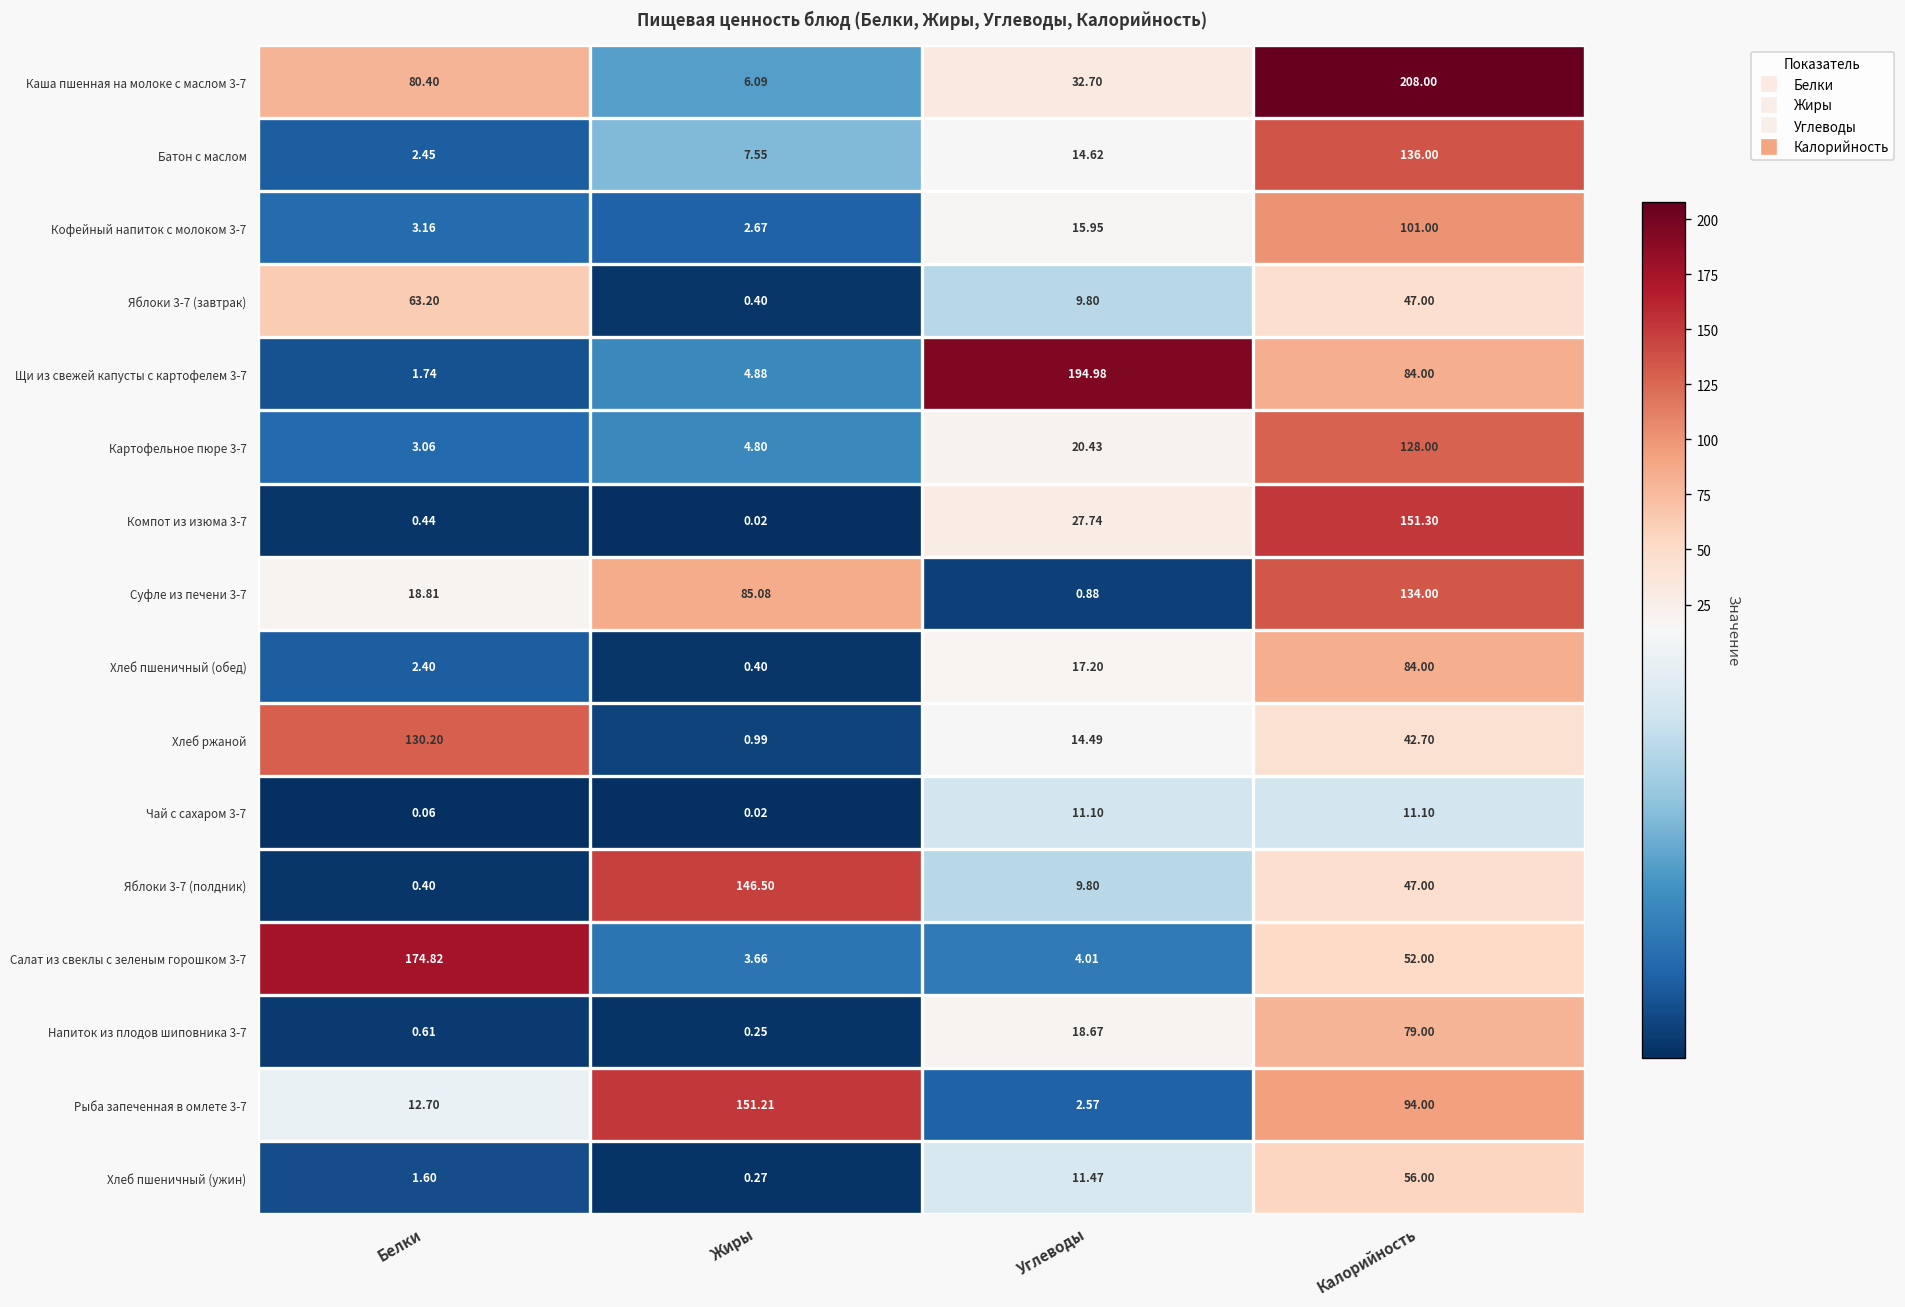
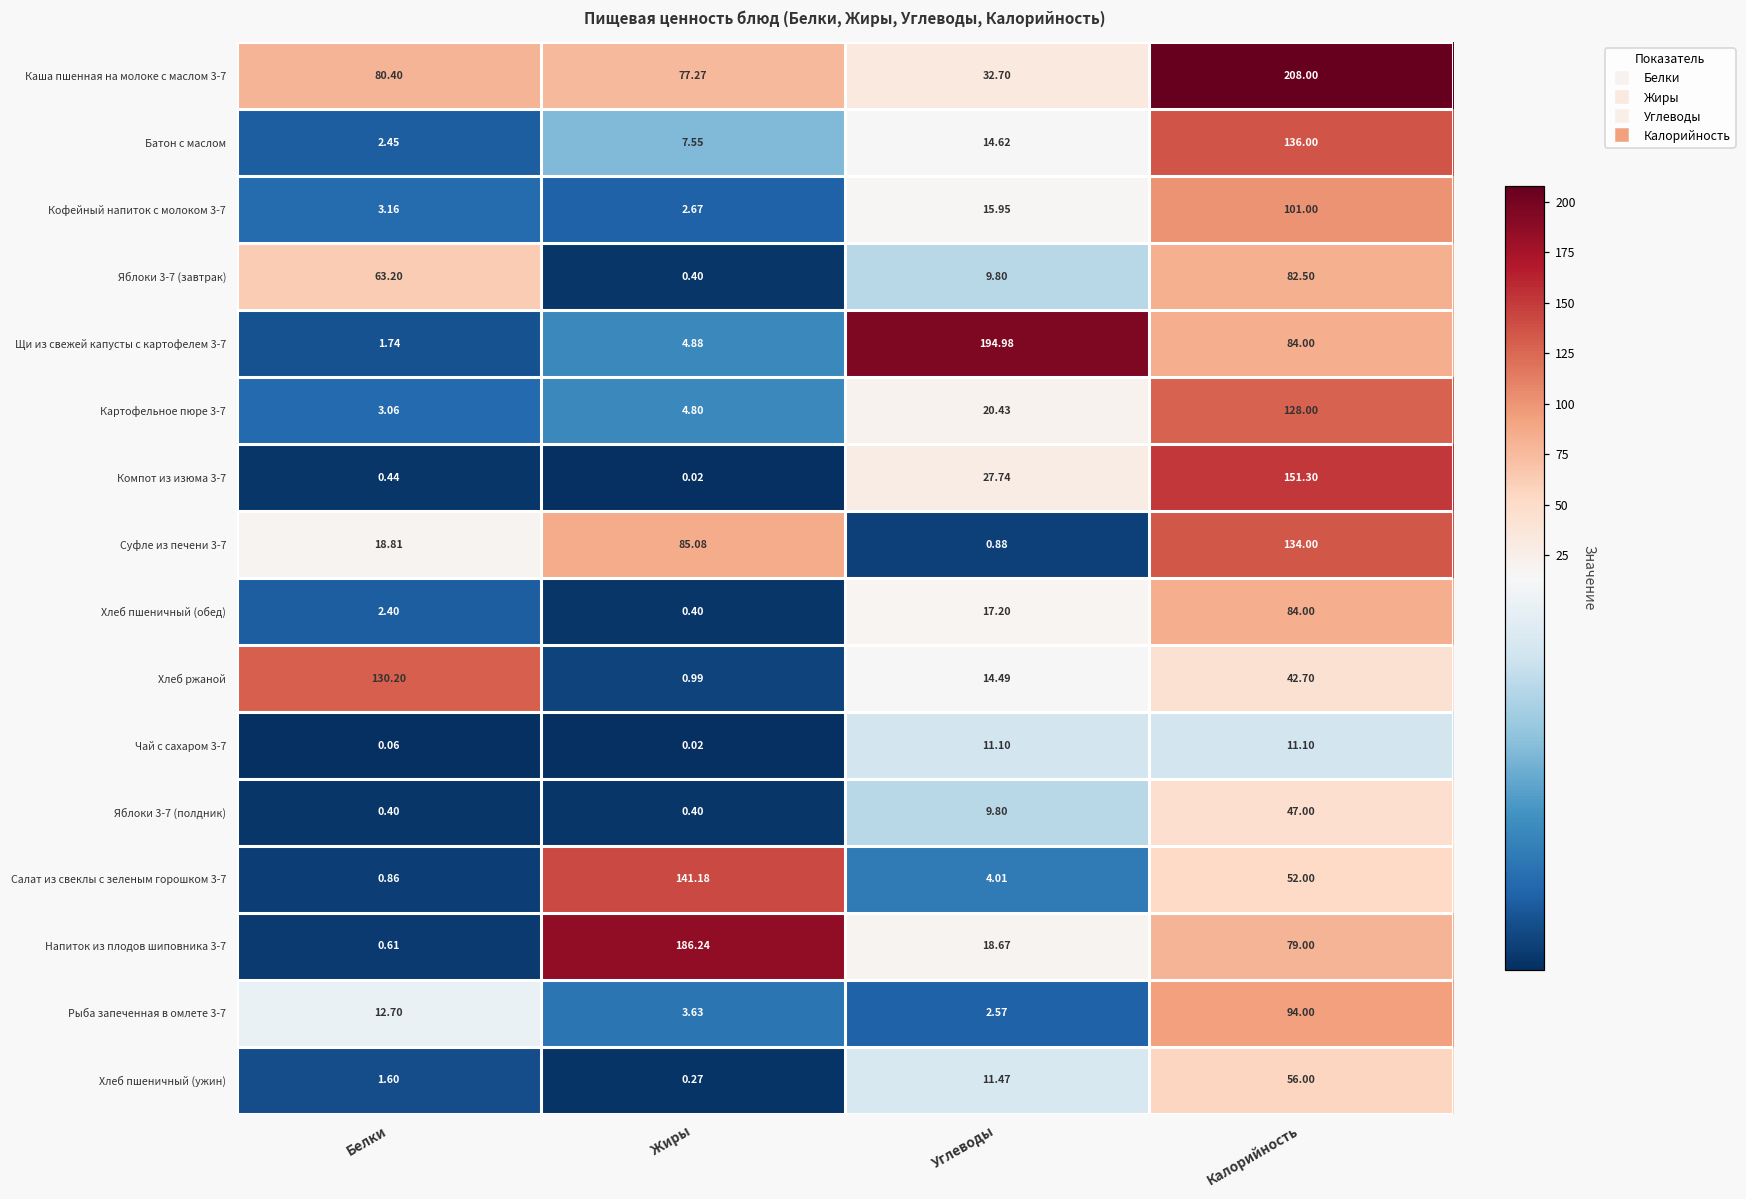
  {
    "Каша пшенная на молоке с маслом 3-7": {
      "Белки": 80.40,
-     "Жиры": 6.09,
+     "Жиры": 77.27,
      "Углеводы": 32.70,
      "Калорийность": 208.00
    },
    "Батон с маслом": {
      "Белки": 2.45,
      "Жиры": 7.55,
      "Углеводы": 14.62,
      "Калорийность": 136.00
    },
    "Кофейный напиток с молоком 3-7": {
      "Белки": 3.16,
      "Жиры": 2.67,
      "Углеводы": 15.95,
      "Калорийность": 101.00
    },
    "Яблоки 3-7 (завтрак)": {
      "Белки": 63.20,
      "Жиры": 0.40,
      "Углеводы": 9.80,
-     "Калорийность": 47.00
+     "Калорийность": 82.50
    },
    "Щи из свежей капусты с картофелем 3-7": {
      "Белки": 1.74,
      "Жиры": 4.88,
      "Углеводы": 194.98,
      "Калорийность": 84.00
    },
    "Картофельное пюре 3-7": {
      "Белки": 3.06,
      "Жиры": 4.80,
      "Углеводы": 20.43,
      "Калорийность": 128.00
    },
    "Компот из изюма 3-7": {
      "Белки": 0.44,
      "Жиры": 0.02,
      "Углеводы": 27.74,
      "Калорийность": 151.30
    },
    "Суфле из печени 3-7": {
      "Белки": 18.81,
      "Жиры": 85.08,
      "Углеводы": 0.88,
      "Калорийность": 134.00
    },
    "Хлеб пшеничный (обед)": {
      "Белки": 2.40,
      "Жиры": 0.40,
      "Углеводы": 17.20,
      "Калорийность": 84.00
    },
    "Хлеб ржаной": {
      "Белки": 130.20,
      "Жиры": 0.99,
      "Углеводы": 14.49,
      "Калорийность": 42.70
    },
    "Чай с сахаром 3-7": {
      "Белки": 0.06,
      "Жиры": 0.02,
      "Углеводы": 11.10,
      "Калорийность": 11.10
    },
    "Яблоки 3-7 (полдник)": {
      "Белки": 0.40,
-     "Жиры": 146.50,
+     "Жиры": 0.40,
      "Углеводы": 9.80,
      "Калорийность": 47.00
    },
    "Салат из свеклы с зеленым горошком 3-7": {
-     "Белки": 174.82,
-     "Жиры": 3.66,
+     "Белки": 0.86,
+     "Жиры": 141.18,
      "Углеводы": 4.01,
      "Калорийность": 52.00
    },
    "Напиток из плодов шиповника 3-7": {
      "Белки": 0.61,
-     "Жиры": 0.25,
+     "Жиры": 186.24,
      "Углеводы": 18.67,
      "Калорийность": 79.00
    },
    "Рыба запеченная в омлете 3-7": {
      "Белки": 12.70,
-     "Жиры": 151.21,
+     "Жиры": 3.63,
      "Углеводы": 2.57,
      "Калорийность": 94.00
    },
    "Хлеб пшеничный (ужин)": {
      "Белки": 1.60,
      "Жиры": 0.27,
      "Углеводы": 11.47,
      "Калорийность": 56.00
    }
  }
